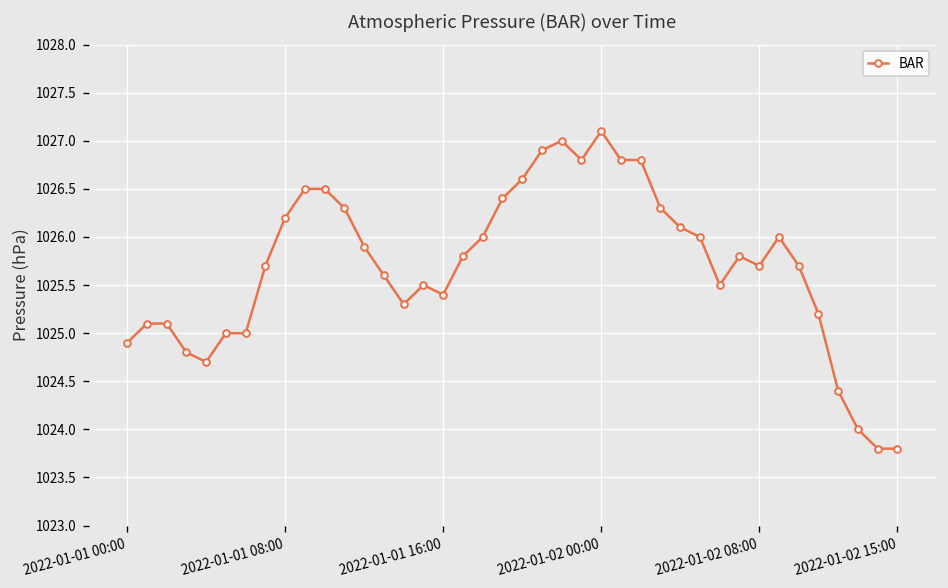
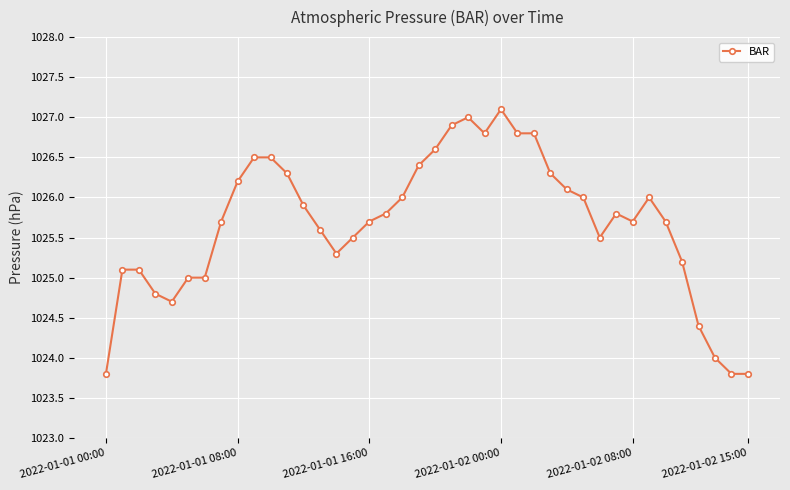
  {
-   "2022-01-01 00:00": 1024.9,
+   "2022-01-01 00:00": 1023.8,
    "2022-01-01 08:00": 1026.2,
-   "2022-01-01 16:00": 1025.4,
+   "2022-01-01 16:00": 1025.7,
    "2022-01-02 00:00": 1027.1,
    "2022-01-02 08:00": 1025.7,
    "2022-01-02 15:00": 1023.8
  }
